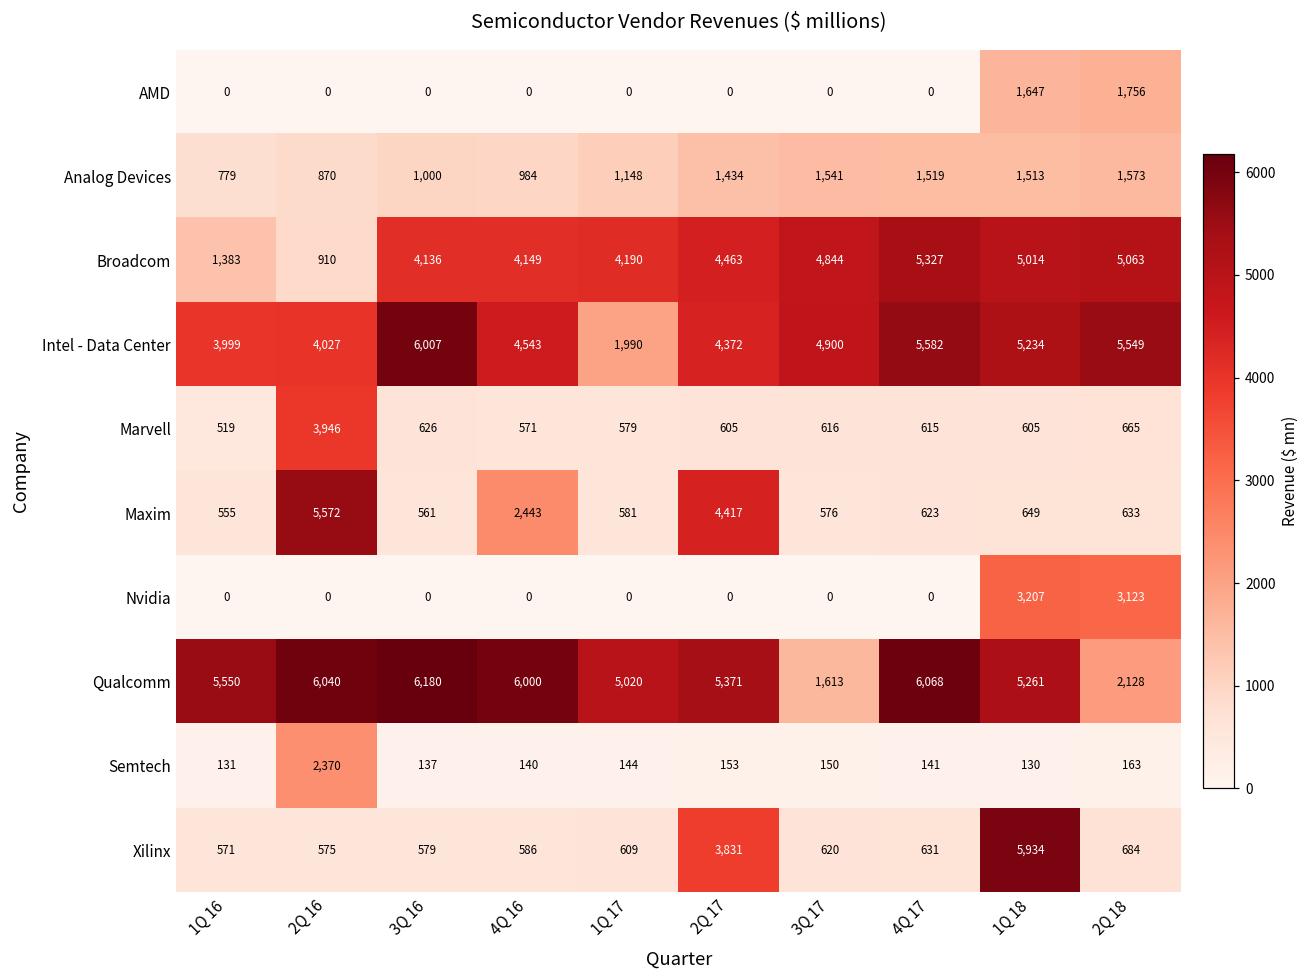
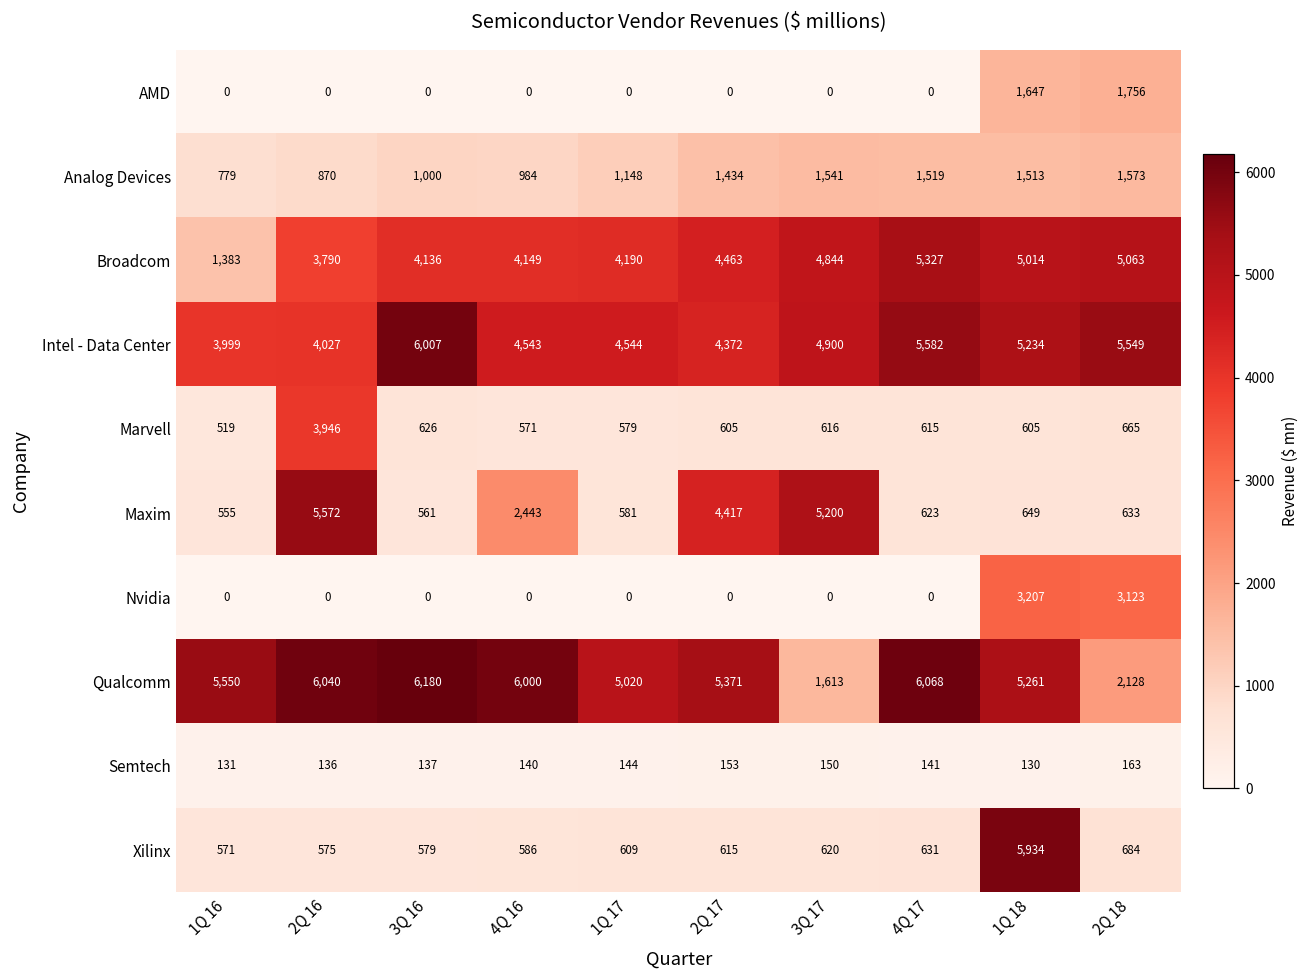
  {
    "AMD": {
      "1Q 18": "1,647",
      "2Q 18": "1,756"
    },
    "Analog Devices": {
      "1Q 16": "779",
      "2Q 16": "870",
      "3Q 16": "1,000",
      "4Q 16": "984",
      "1Q 17": "1,148",
      "2Q 17": "1,434",
      "3Q 17": "1,541",
      "4Q 17": "1,519",
      "1Q 18": "1,513",
      "2Q 18": "1,573"
    },
    "Broadcom": {
      "1Q 16": "1,383",
-     "2Q 16": "910",
+     "2Q 16": "3,790",
      "3Q 16": "4,136",
      "4Q 16": "4,149",
      "1Q 17": "4,190",
      "2Q 17": "4,463",
      "3Q 17": "4,844",
      "4Q 17": "5,327",
      "1Q 18": "5,014",
      "2Q 18": "5,063"
    },
    "Intel - Data Center": {
      "1Q 16": "3,999",
      "2Q 16": "4,027",
      "3Q 16": "6,007",
      "4Q 16": "4,543",
-     "1Q 17": "1,990",
+     "1Q 17": "4,544",
      "2Q 17": "4,372",
      "3Q 17": "4,900",
      "4Q 17": "5,582",
      "1Q 18": "5,234",
      "2Q 18": "5,549"
    },
    "Marvell": {
      "1Q 16": "519",
      "2Q 16": "3,946",
      "3Q 16": "626",
      "4Q 16": "571",
      "1Q 17": "579",
      "2Q 17": "605",
      "3Q 17": "616",
      "4Q 17": "615",
      "1Q 18": "605",
      "2Q 18": "665"
    },
    "Maxim": {
      "1Q 16": "555",
      "2Q 16": "5,572",
      "3Q 16": "561",
      "4Q 16": "2,443",
      "1Q 17": "581",
      "2Q 17": "4,417",
-     "3Q 17": "576",
+     "3Q 17": "5,200",
      "4Q 17": "623",
      "1Q 18": "649",
      "2Q 18": "633"
    },
    "Nvidia": {
      "1Q 18": "3,207",
      "2Q 18": "3,123"
    },
    "Qualcomm": {
      "1Q 16": "5,550",
      "2Q 16": "6,040",
      "3Q 16": "6,180",
      "4Q 16": "6,000",
      "1Q 17": "5,020",
      "2Q 17": "5,371",
      "3Q 17": "1,613",
      "4Q 17": "6,068",
      "1Q 18": "5,261",
      "2Q 18": "2,128"
    },
    "Semtech": {
      "1Q 16": "131",
-     "2Q 16": "2,370",
+     "2Q 16": "136",
      "3Q 16": "137",
      "4Q 16": "140",
      "1Q 17": "144",
      "2Q 17": "153",
      "3Q 17": "150",
      "4Q 17": "141",
      "1Q 18": "130",
      "2Q 18": "163"
    },
    "Xilinx": {
      "1Q 16": "571",
      "2Q 16": "575",
      "3Q 16": "579",
      "4Q 16": "586",
      "1Q 17": "609",
-     "2Q 17": "3,831",
+     "2Q 17": "615",
      "3Q 17": "620",
      "4Q 17": "631",
      "1Q 18": "5,934",
      "2Q 18": "684"
    }
  }
